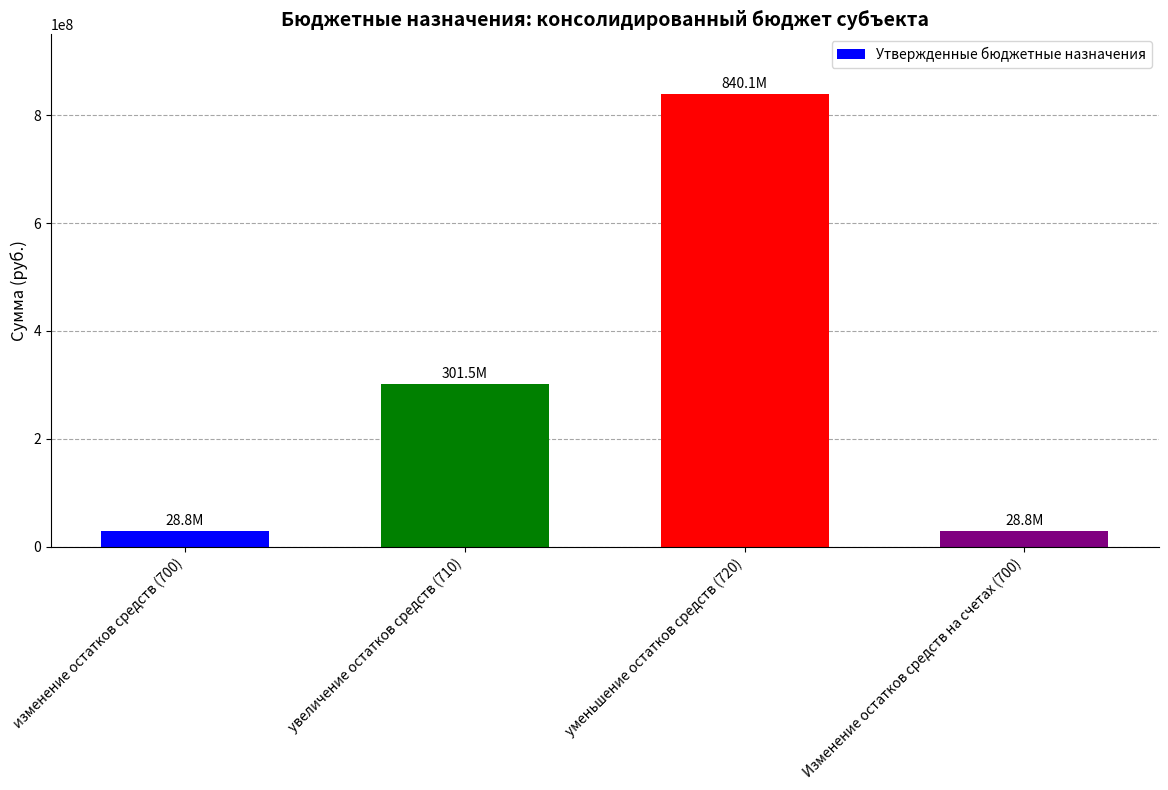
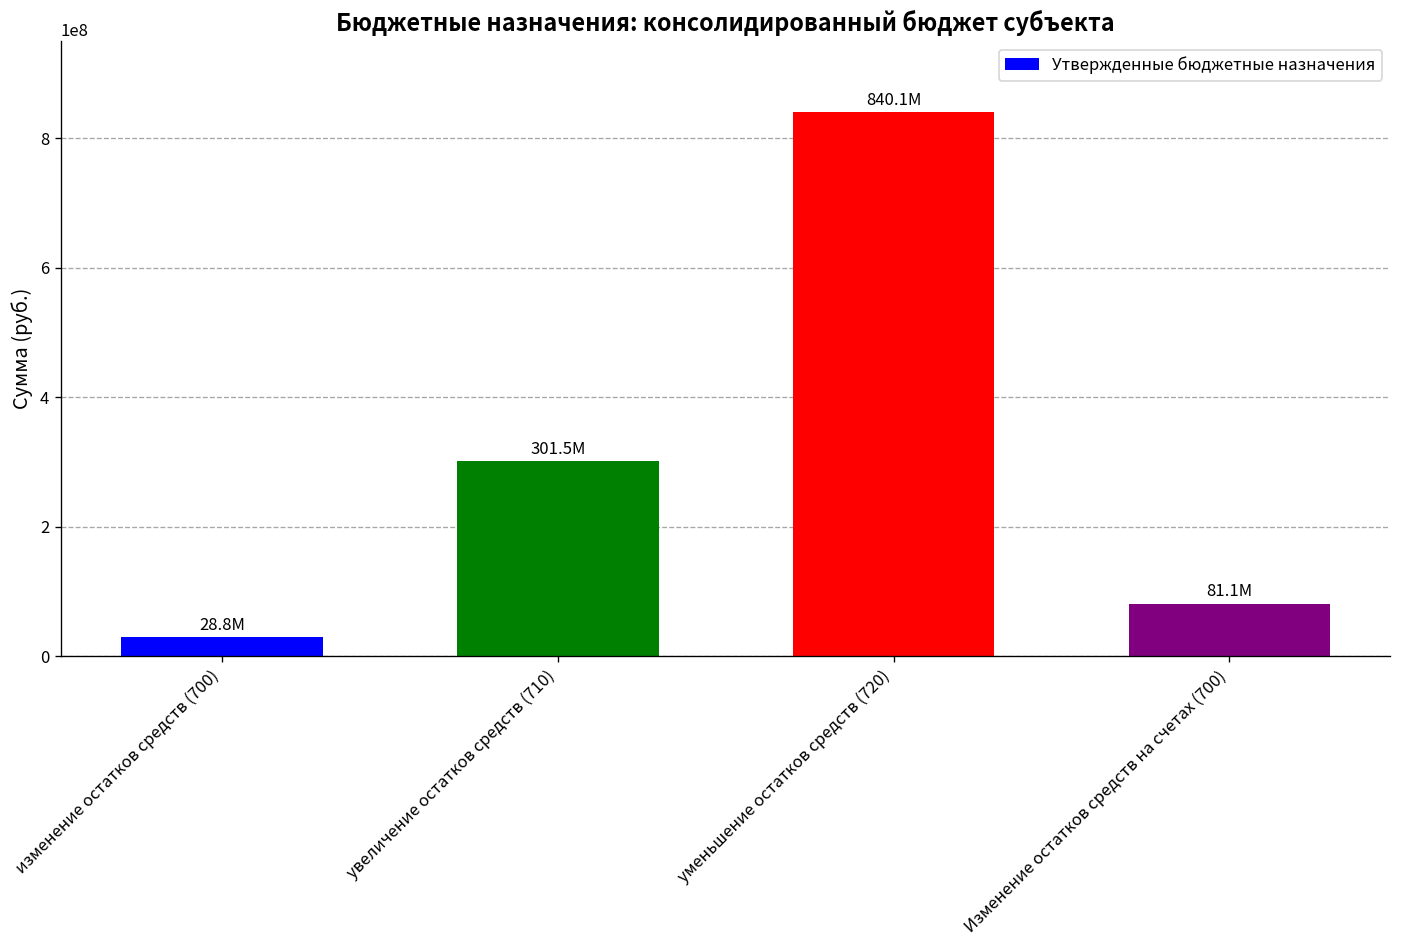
  {
    "изменение остатков средств (700)": "28.8M",
    "увеличение остатков средств (710)": "301.5M",
    "уменьшение остатков средств (720)": "840.1M",
-   "Изменение остатков средств на счетах (700)": "28.8M"
+   "Изменение остатков средств на счетах (700)": "81.1M"
  }
